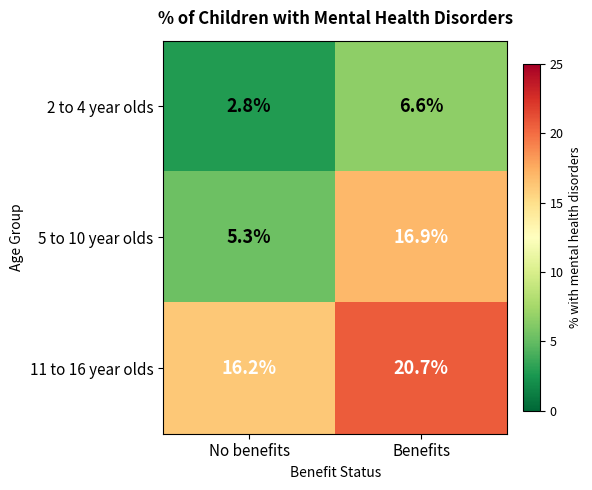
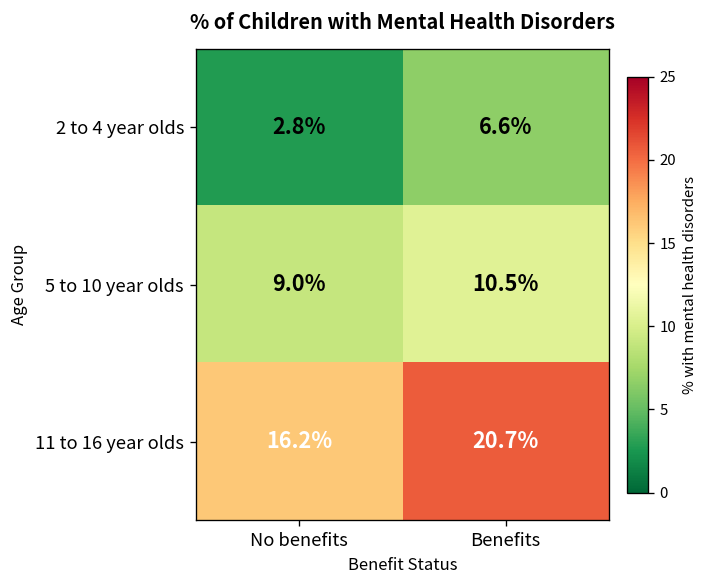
  {
    "2 to 4 year olds": {
      "No benefits": "2.8%",
      "Benefits": "6.6%"
    },
    "5 to 10 year olds": {
-     "No benefits": "5.3%",
-     "Benefits": "16.9%"
+     "No benefits": "9.0%",
+     "Benefits": "10.5%"
    },
    "11 to 16 year olds": {
      "No benefits": "16.2%",
      "Benefits": "20.7%"
    }
  }
